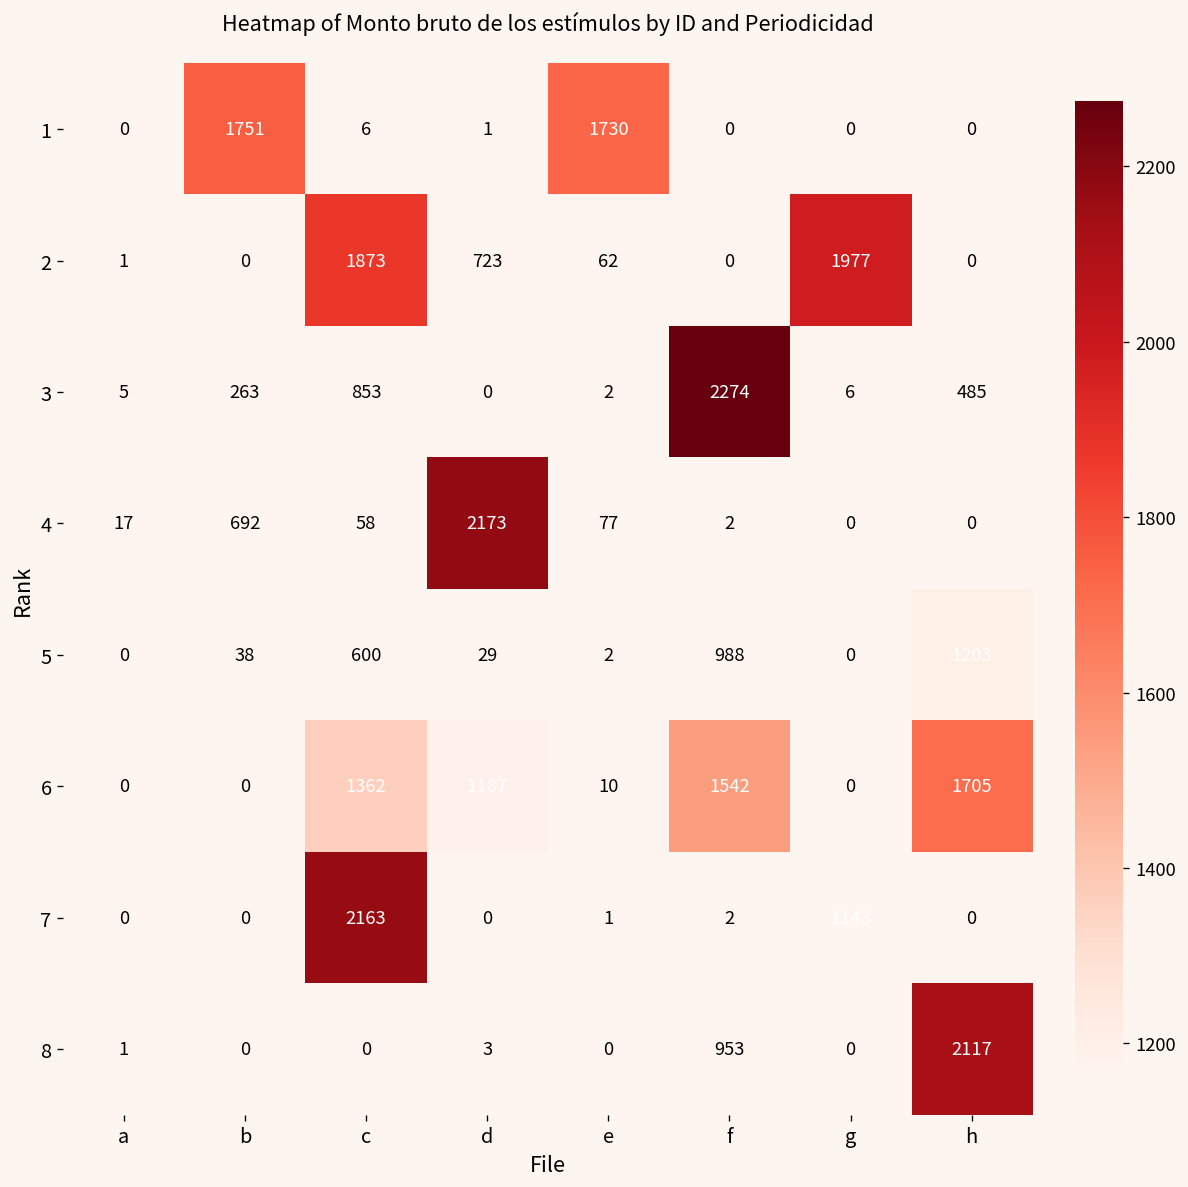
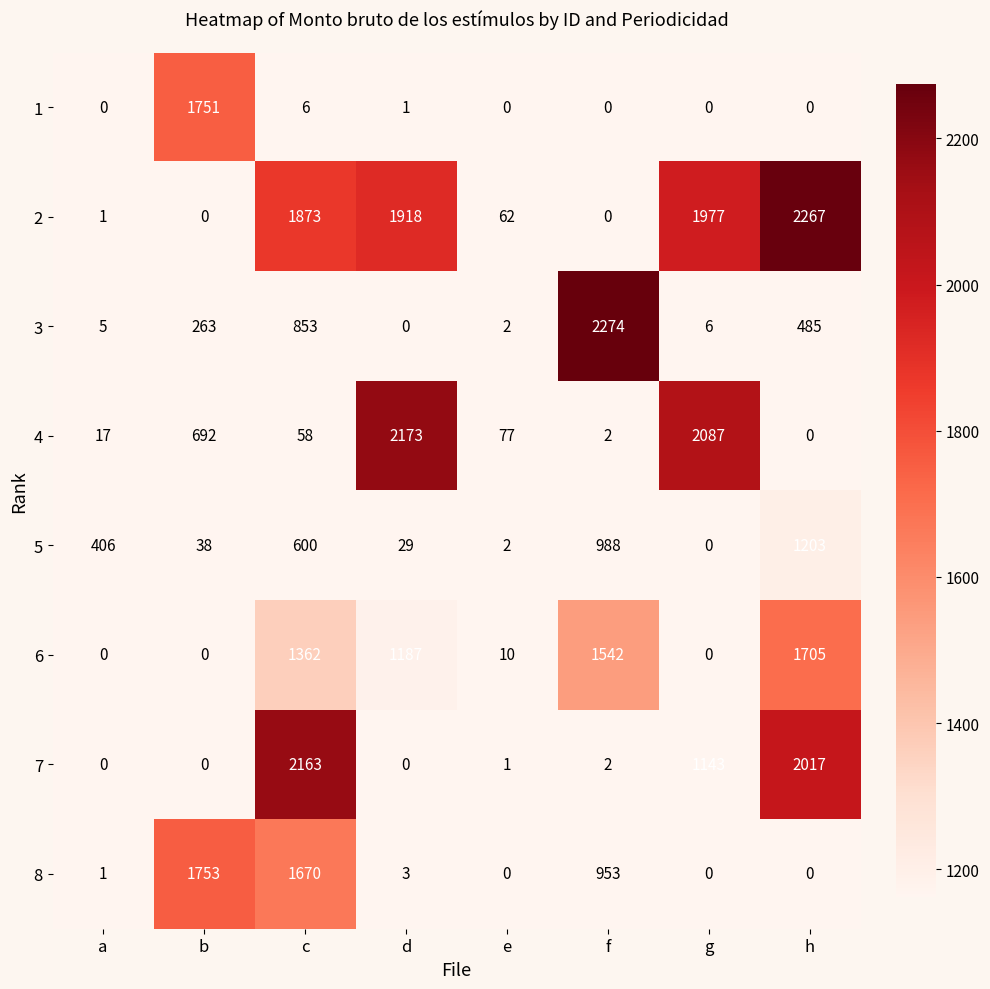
  {
    "1": {
      "a": 0,
      "b": 1751,
      "c": 6,
      "d": 1,
-     "e": 1730,
+     "e": 0,
      "f": 0,
      "g": 0,
      "h": 0
    },
    "2": {
      "a": 1,
      "b": 0,
      "c": 1873,
-     "d": 723,
+     "d": 1918,
      "e": 62,
      "f": 0,
      "g": 1977,
-     "h": 0
+     "h": 2267
    },
    "3": {
      "a": 5,
      "b": 263,
      "c": 853,
      "d": 0,
      "e": 2,
      "f": 2274,
      "g": 6,
      "h": 485
    },
    "4": {
      "a": 17,
      "b": 692,
      "c": 58,
      "d": 2173,
      "e": 77,
      "f": 2,
-     "g": 0,
+     "g": 2087,
      "h": 0
    },
    "5": {
-     "a": 0,
+     "a": 406,
      "b": 38,
      "c": 600,
      "d": 29,
      "e": 2,
      "f": 988,
      "g": 0
    },
    "6": {
      "a": 0,
      "b": 0,
      "c": 1362,
      "e": 10,
      "f": 1542,
      "g": 0,
      "h": 1705
    },
    "7": {
      "a": 0,
      "b": 0,
      "c": 2163,
      "d": 0,
      "e": 1,
      "f": 2,
-     "h": 0
+     "h": 2017
    },
    "8": {
      "a": 1,
-     "b": 0,
-     "c": 0,
+     "b": 1753,
+     "c": 1670,
      "d": 3,
      "e": 0,
      "f": 953,
      "g": 0,
-     "h": 2117
+     "h": 0
    }
  }
